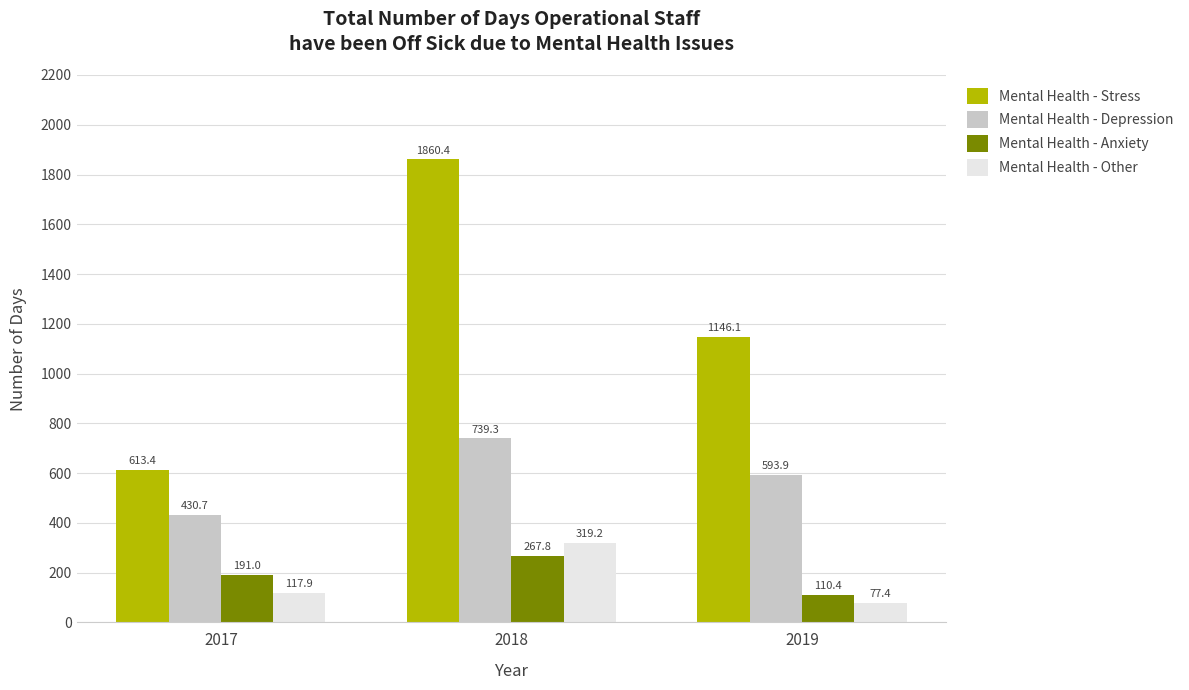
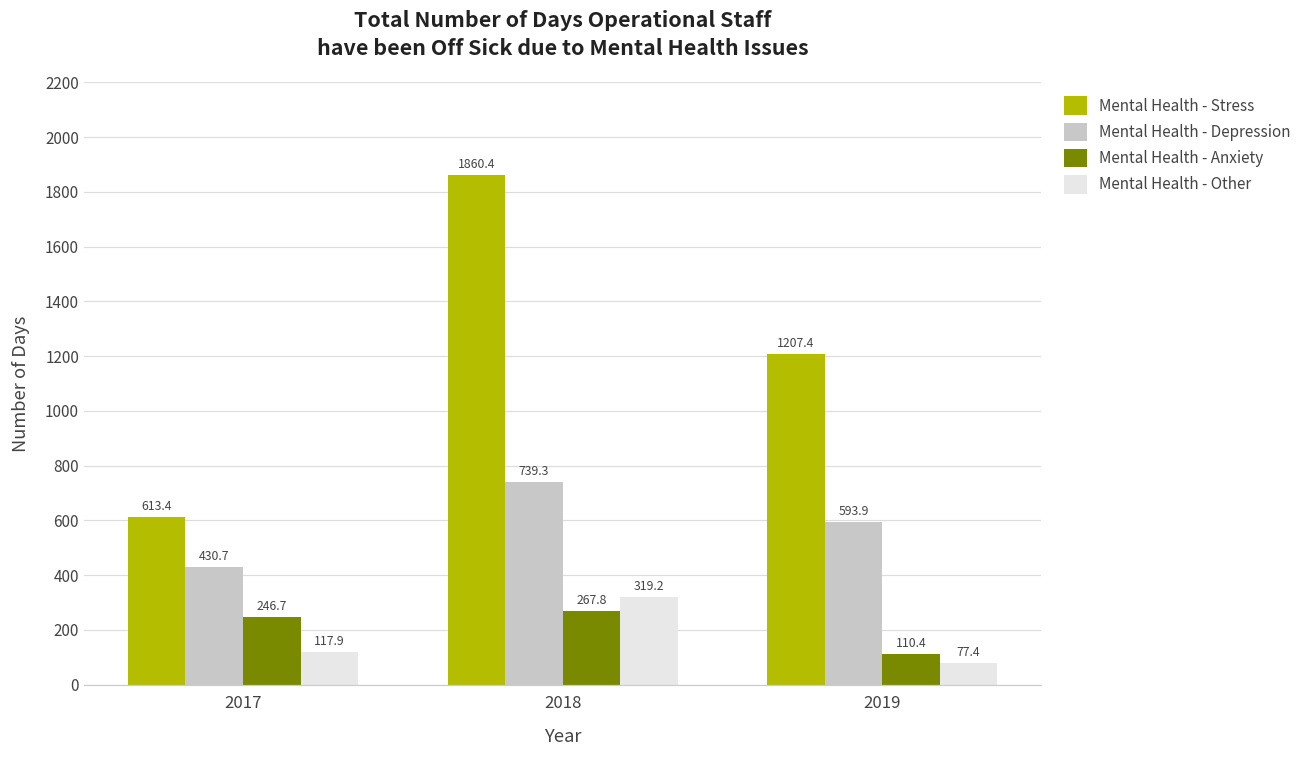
  {
    "Mental Health - Stress": {
      "2017": 613.4,
      "2018": 1860.4,
-     "2019": 1146.1
+     "2019": 1207.4
    },
    "Mental Health - Anxiety": {
-     "2017": 191.0,
+     "2017": 246.7,
      "2018": 267.8,
      "2019": 110.4
    }
  }
